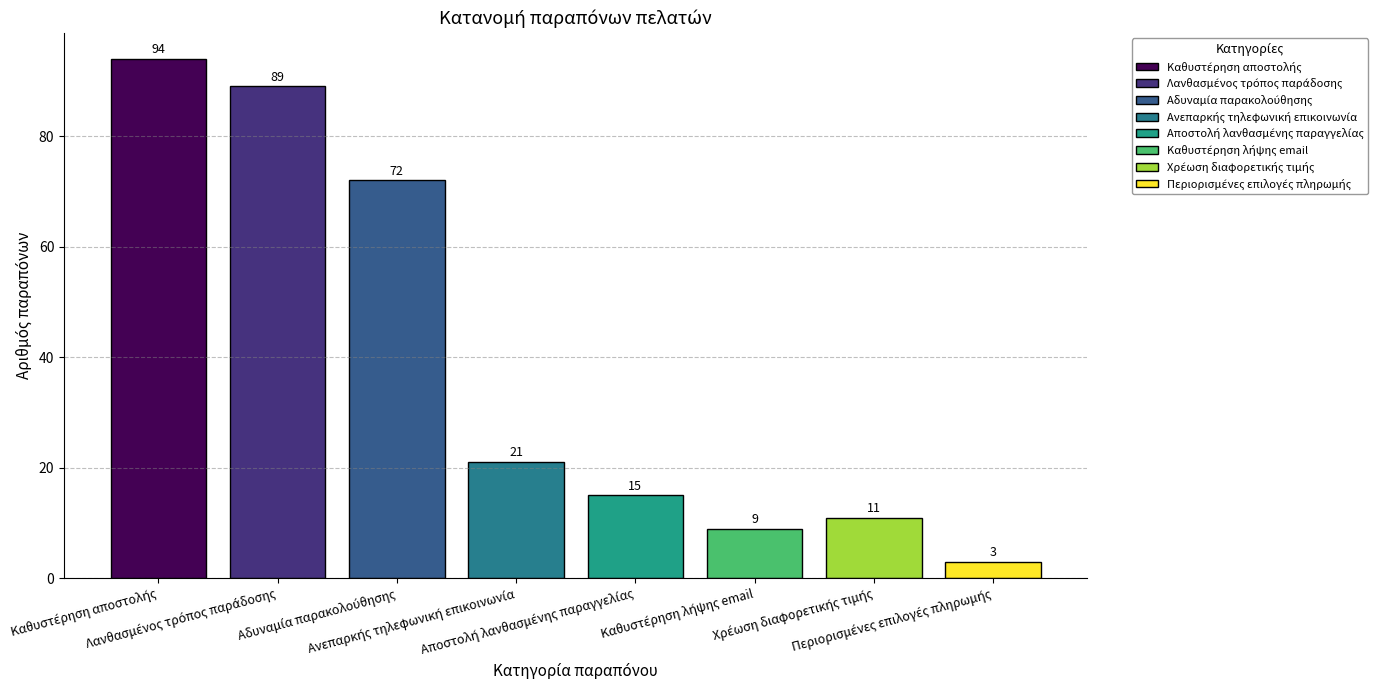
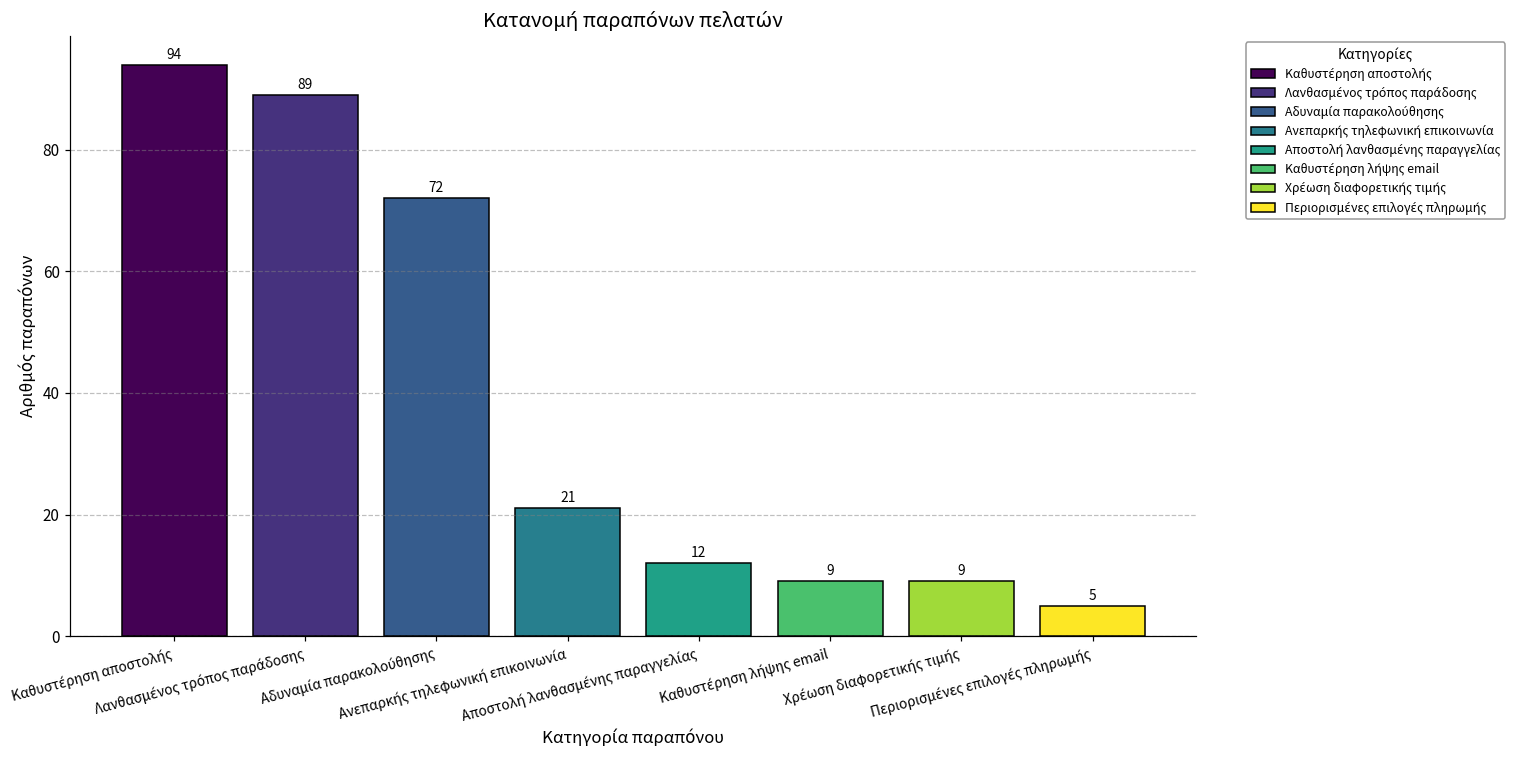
  {
    "Καθυστέρηση αποστολής": 94,
    "Λανθασμένος τρόπος παράδοσης": 89,
    "Αδυναμία παρακολούθησης": 72,
    "Ανεπαρκής τηλεφωνική επικοινωνία": 21,
-   "Αποστολή λανθασμένης παραγγελίας": 15,
+   "Αποστολή λανθασμένης παραγγελίας": 12,
    "Καθυστέρηση λήψης email": 9,
-   "Χρέωση διαφορετικής τιμής": 11,
-   "Περιορισμένες επιλογές πληρωμής": 3
+   "Χρέωση διαφορετικής τιμής": 9,
+   "Περιορισμένες επιλογές πληρωμής": 5
  }
